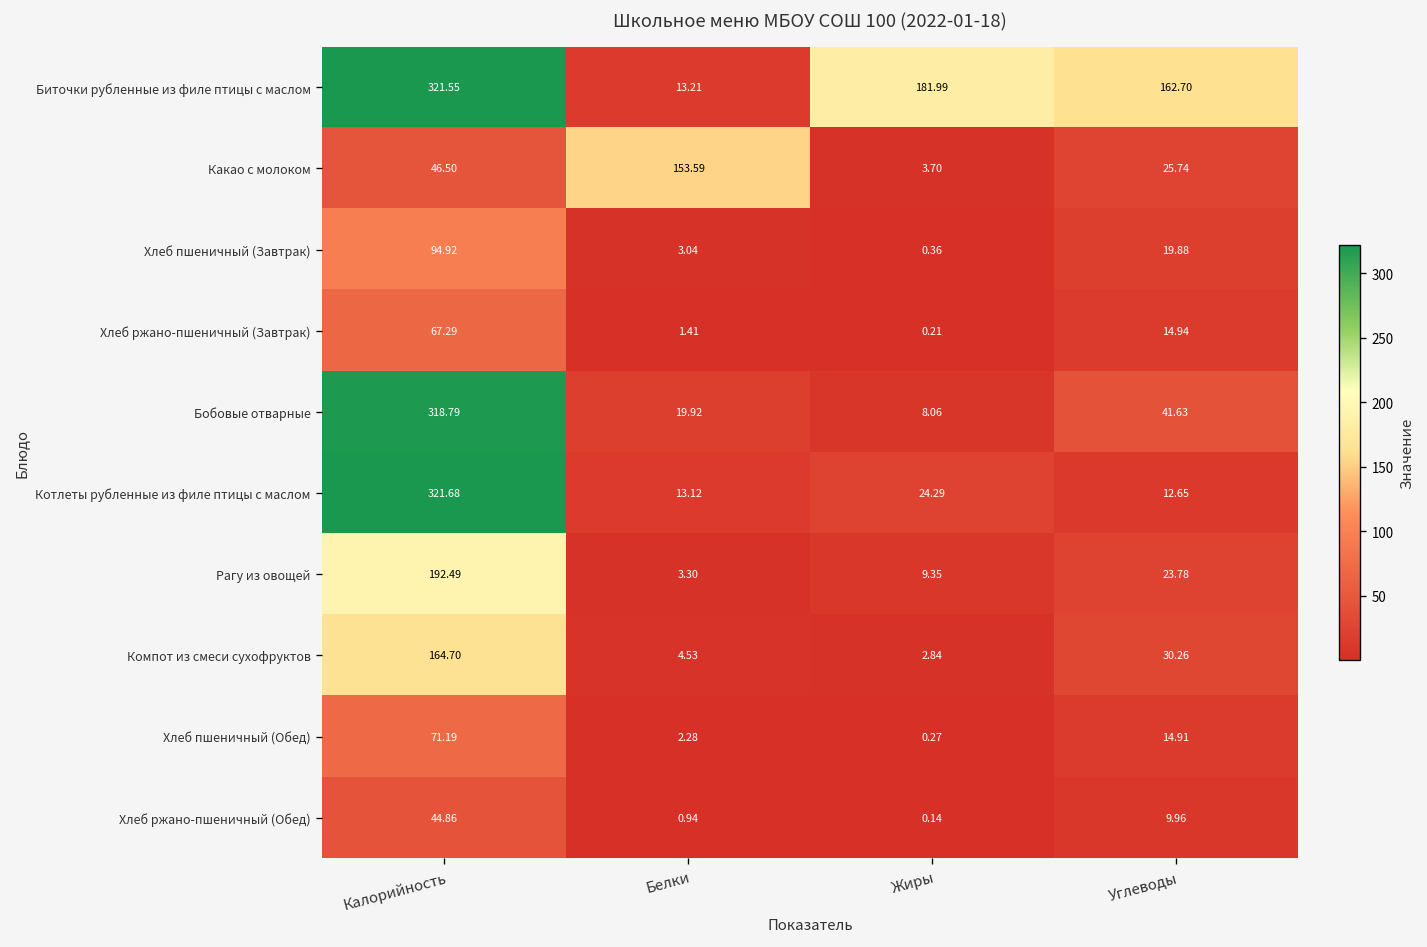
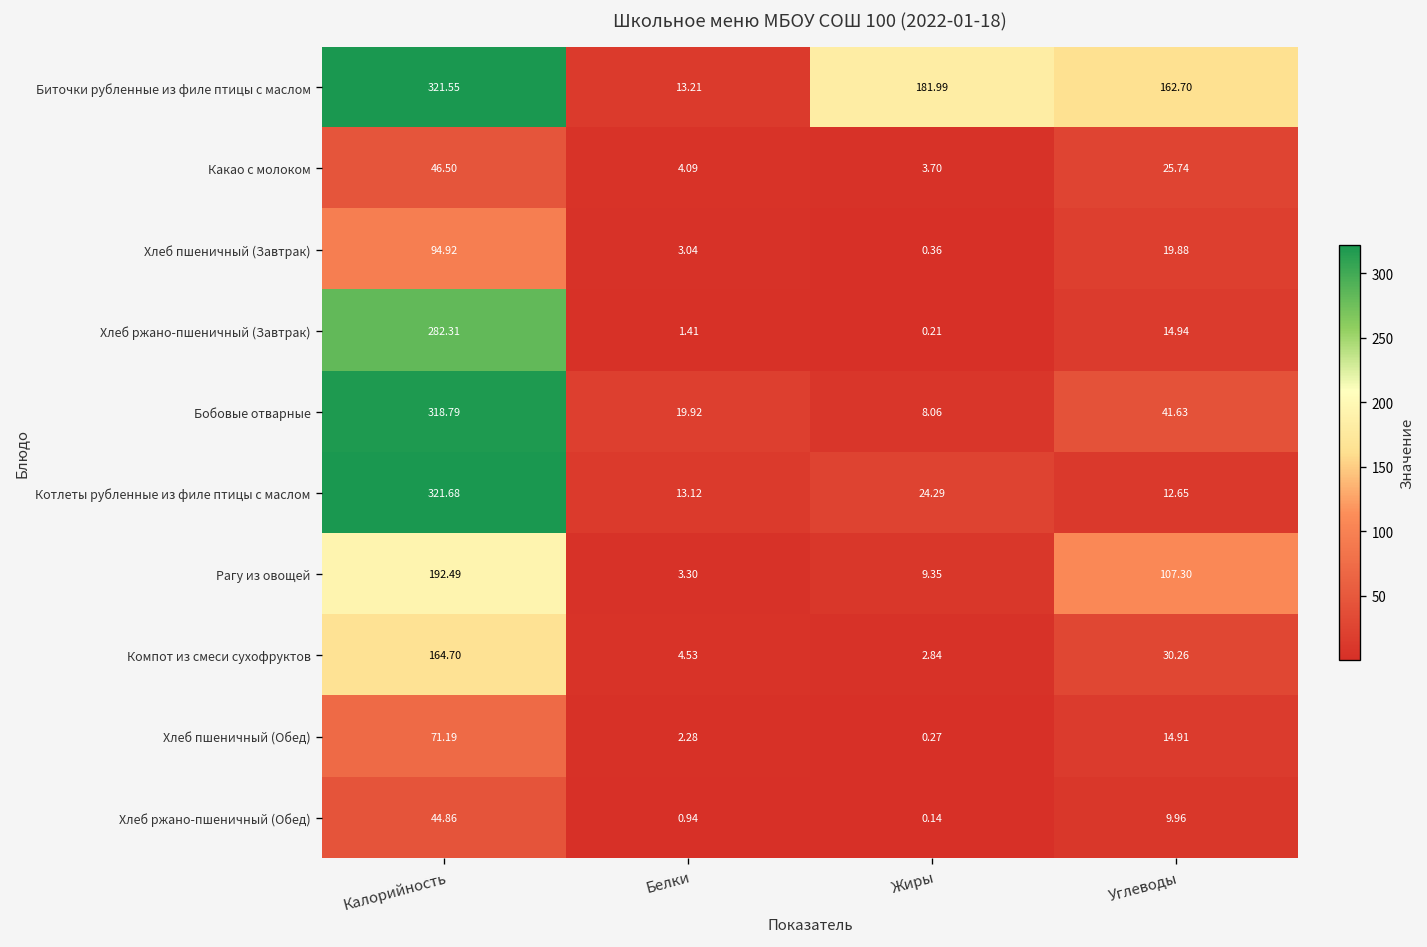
  {
    "Биточки рубленные из филе птицы с маслом": {
      "Калорийность": 321.55,
      "Белки": 13.21,
      "Жиры": 181.99,
      "Углеводы": 162.70
    },
    "Какао с молоком": {
      "Калорийность": 46.50,
-     "Белки": 153.59,
+     "Белки": 4.09,
      "Жиры": 3.70,
      "Углеводы": 25.74
    },
    "Хлеб пшеничный (Завтрак)": {
      "Калорийность": 94.92,
      "Белки": 3.04,
      "Жиры": 0.36,
      "Углеводы": 19.88
    },
    "Хлеб ржано-пшеничный (Завтрак)": {
-     "Калорийность": 67.29,
+     "Калорийность": 282.31,
      "Белки": 1.41,
      "Жиры": 0.21,
      "Углеводы": 14.94
    },
    "Бобовые отварные": {
      "Калорийность": 318.79,
      "Белки": 19.92,
      "Жиры": 8.06,
      "Углеводы": 41.63
    },
    "Котлеты рубленные из филе птицы с маслом": {
      "Калорийность": 321.68,
      "Белки": 13.12,
      "Жиры": 24.29,
      "Углеводы": 12.65
    },
    "Рагу из овощей": {
      "Калорийность": 192.49,
      "Белки": 3.30,
      "Жиры": 9.35,
-     "Углеводы": 23.78
+     "Углеводы": 107.30
    },
    "Компот из смеси сухофруктов": {
      "Калорийность": 164.70,
      "Белки": 4.53,
      "Жиры": 2.84,
      "Углеводы": 30.26
    },
    "Хлеб пшеничный (Обед)": {
      "Калорийность": 71.19,
      "Белки": 2.28,
      "Жиры": 0.27,
      "Углеводы": 14.91
    },
    "Хлеб ржано-пшеничный (Обед)": {
      "Калорийность": 44.86,
      "Белки": 0.94,
      "Жиры": 0.14,
      "Углеводы": 9.96
    }
  }
